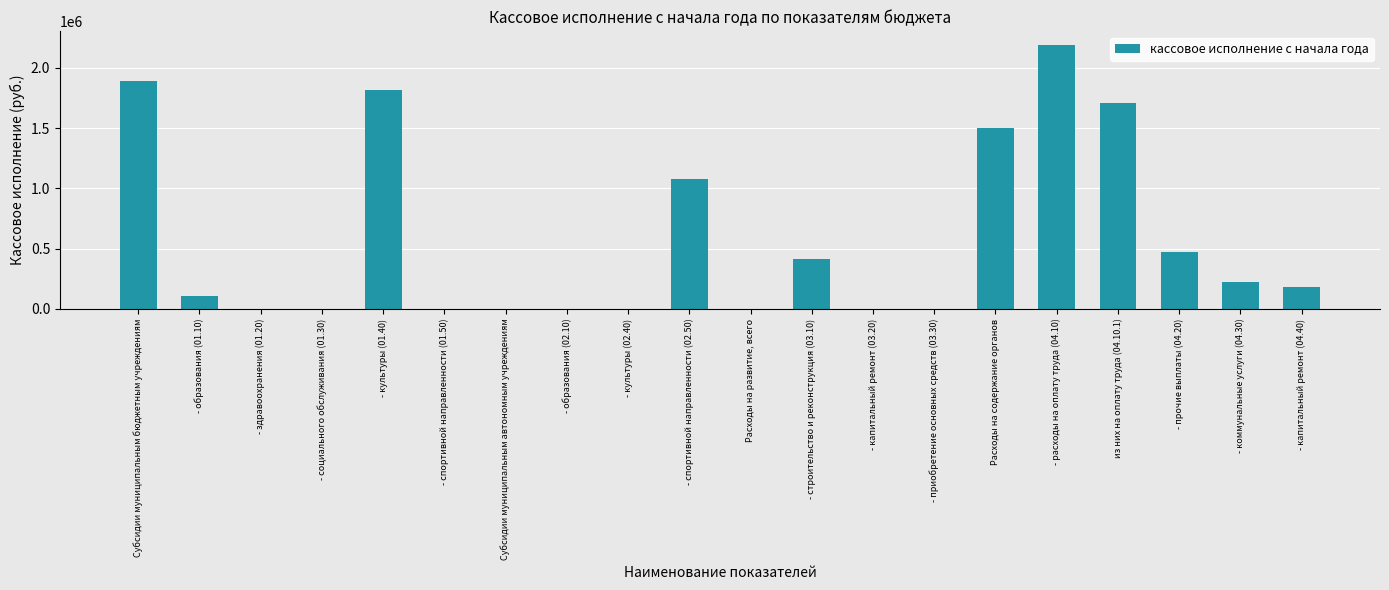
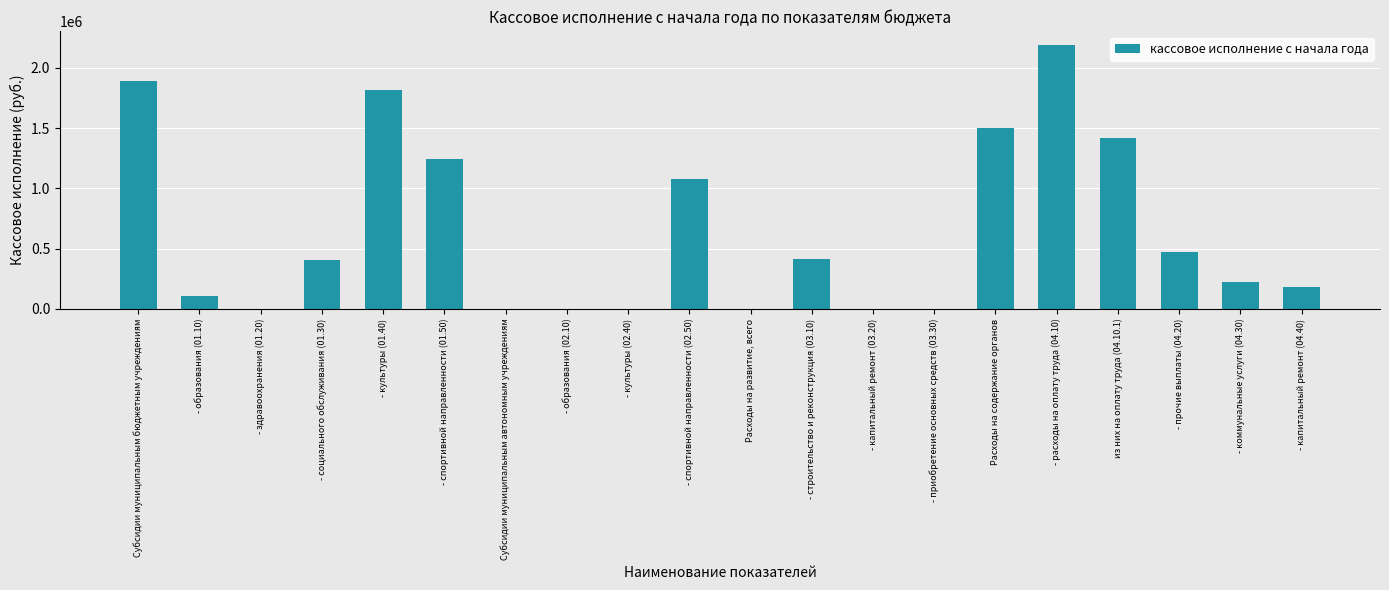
  {
    "Субсидии муниципальным бюджетным учреждениям": 1890000,
    "- образования (01.10)": 110000,
    "- здравоохранения (01.20)": 0,
-   "- социального обслуживания (01.30)": 0,
+   "- социального обслуживания (01.30)": 400000,
    "- культуры (01.40)": 1810000,
-   "- спортивной направленности (01.50)": 0,
+   "- спортивной направленности (01.50)": 1240000,
    "Субсидии муниципальным автономным учреждениям": 0,
    "- образования (02.10)": 0,
    "- культуры (02.40)": 0,
    "- спортивной направленности (02.50)": 1080000,
    "Расходы на развитие, всего": 0,
    "- строительство и реконструкция (03.10)": 410000,
    "- капитальный ремонт (03.20)": 0,
    "- приобретение основных средств (03.30)": 0,
    "Расходы на содержание органов": 1500000,
    "- расходы на оплату труда (04.10)": 2190000,
-   "из них на оплату труда (04.10.1)": 1700000,
+   "из них на оплату труда (04.10.1)": 1420000,
    "- прочие выплаты (04.20)": 470000,
    "- коммунальные услуги (04.30)": 230000,
    "- капитальный ремонт (04.40)": 180000
  }
